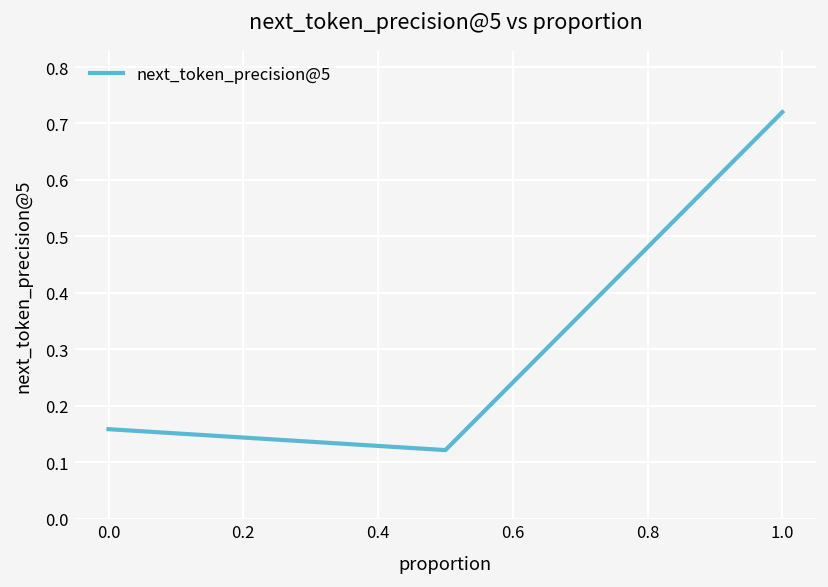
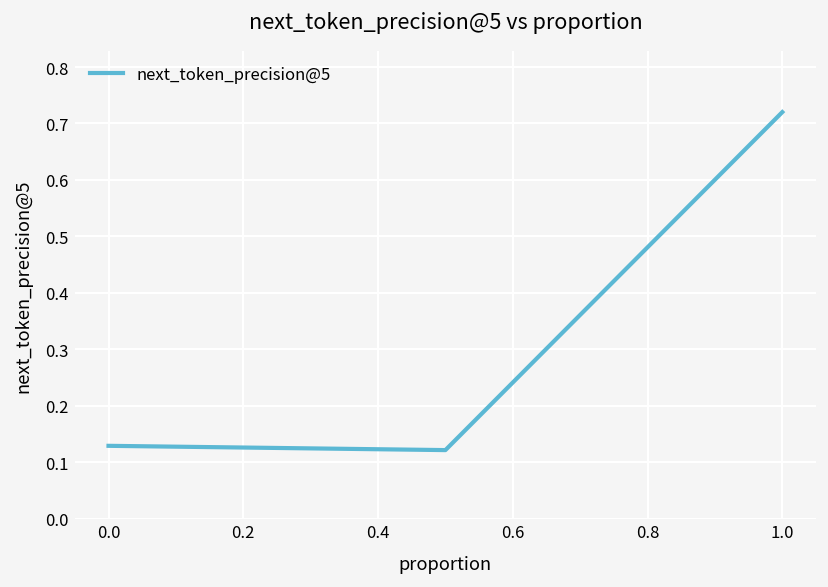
  {
-   "0.0": 0.16,
+   "0.0": 0.13,
    "1.0": 0.72
  }
